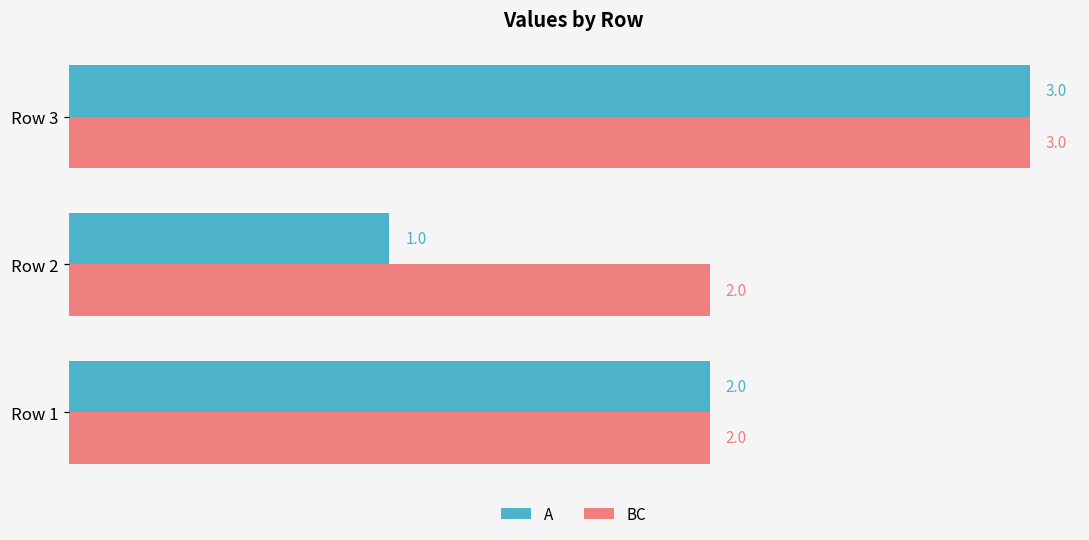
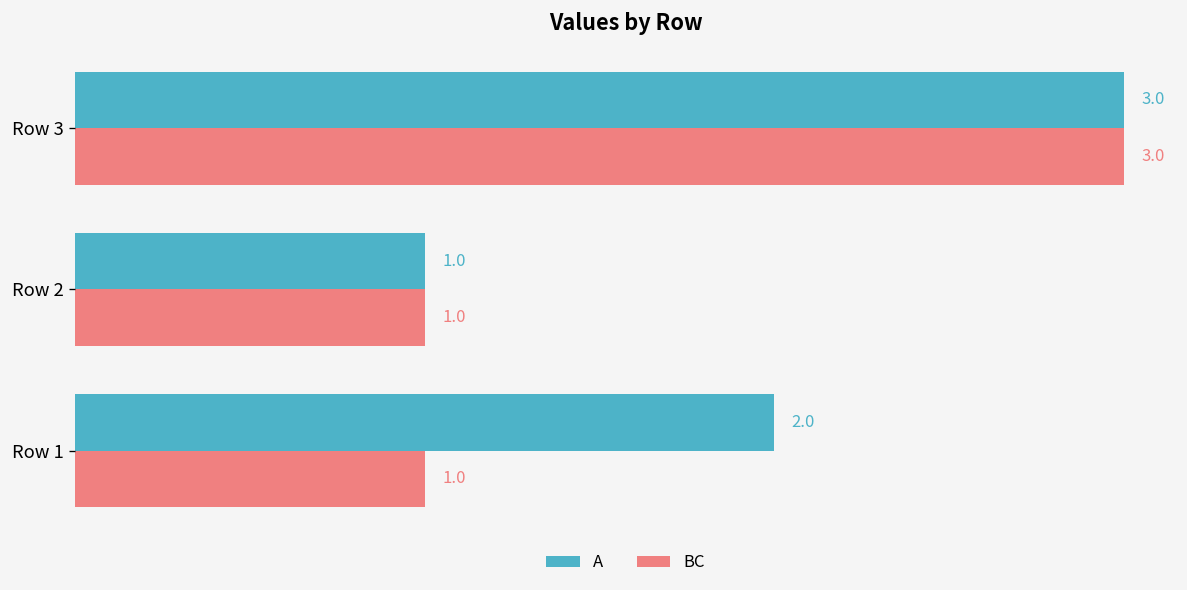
  {
    "A": {
      "Row 3": 3.0,
      "Row 2": 1.0,
      "Row 1": 2.0
    },
    "BC": {
      "Row 3": 3.0,
-     "Row 2": 2.0,
-     "Row 1": 2.0
+     "Row 2": 1.0,
+     "Row 1": 1.0
    }
  }
